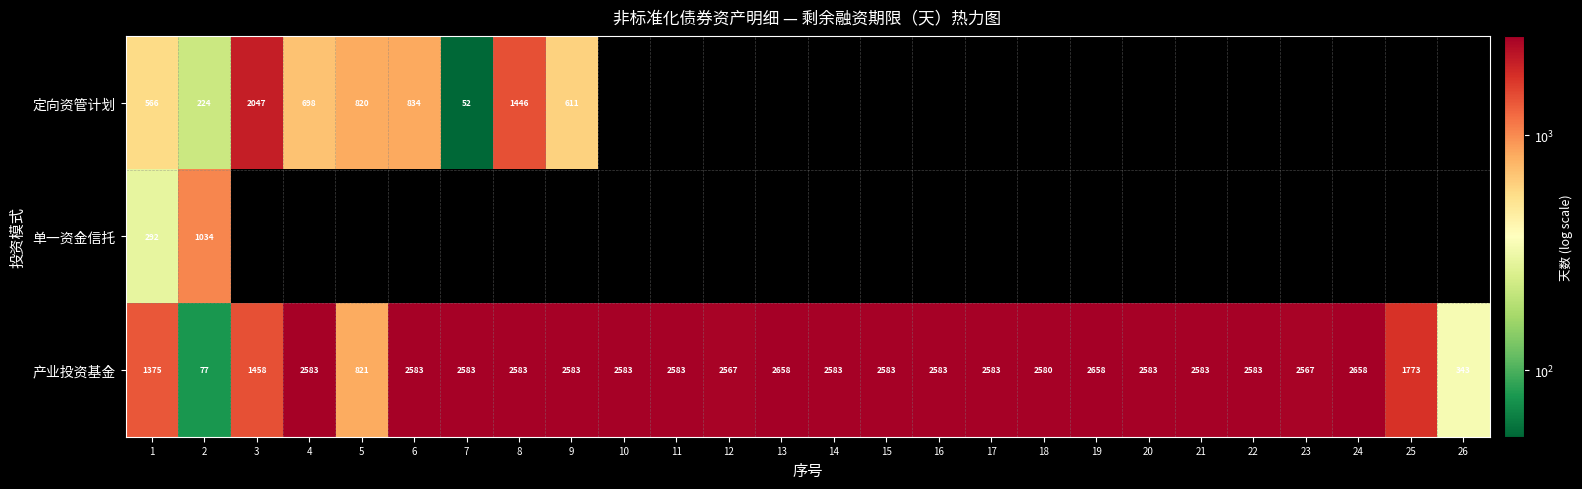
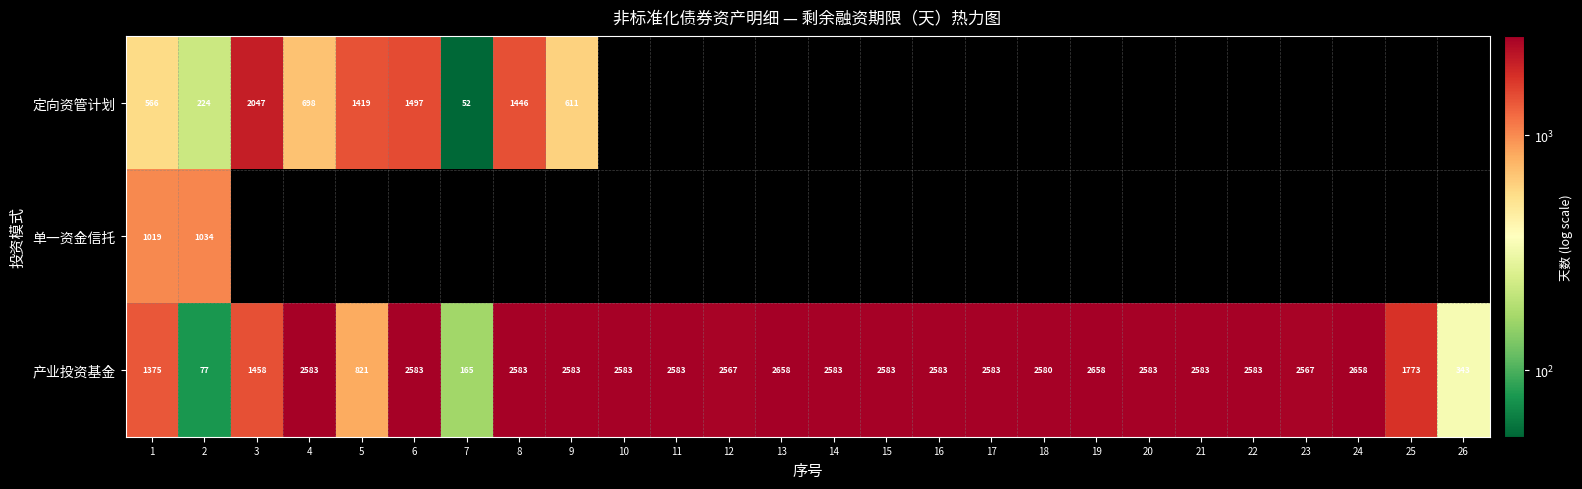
  {
    "定向资管计划": {
      "1": 566,
      "2": 224,
      "3": 2047,
      "4": 698,
-     "5": 820,
-     "6": 834,
+     "5": 1419,
+     "6": 1497,
      "7": 52,
      "8": 1446,
      "9": 611
    },
    "单一资金信托": {
-     "1": 292,
+     "1": 1019,
      "2": 1034
    },
    "产业投资基金": {
      "1": 1375,
      "2": 77,
      "3": 1458,
      "4": 2583,
      "5": 821,
      "6": 2583,
-     "7": 2583,
+     "7": 165,
      "8": 2583,
      "9": 2583,
      "10": 2583,
      "11": 2583,
      "12": 2567,
      "13": 2658,
      "14": 2583,
      "15": 2583,
      "16": 2583,
      "17": 2583,
      "18": 2580,
      "19": 2658,
      "20": 2583,
      "21": 2583,
      "22": 2583,
      "23": 2567,
      "24": 2658,
      "25": 1773,
      "26": 343
    }
  }
